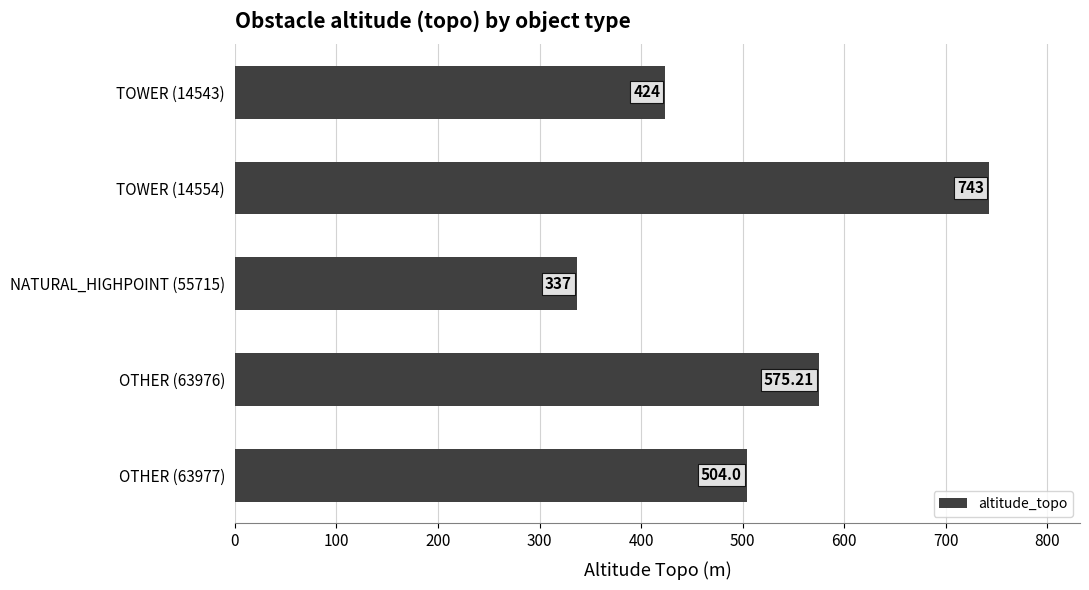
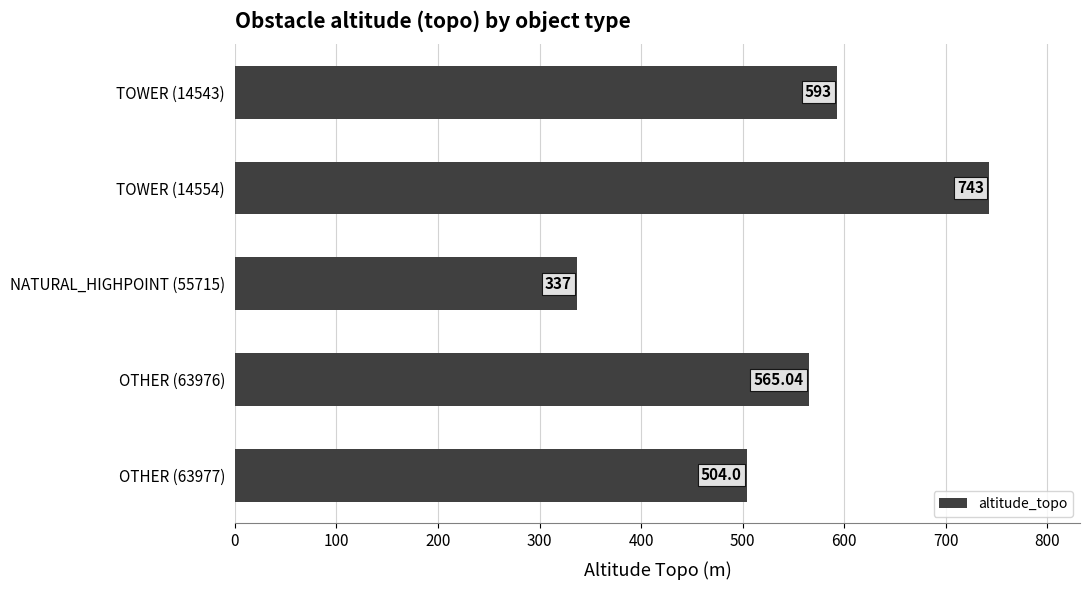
  {
-   "TOWER (14543)": 424,
-   "OTHER (63976)": 575.21
+   "TOWER (14543)": 593,
+   "OTHER (63976)": 565.04
  }
